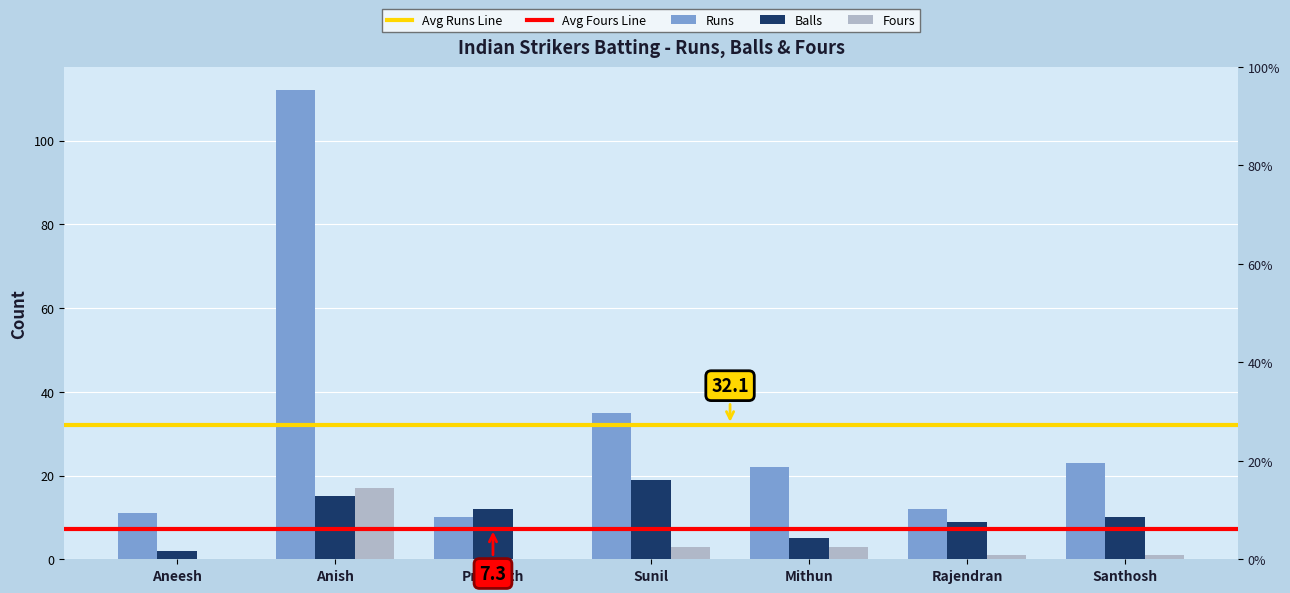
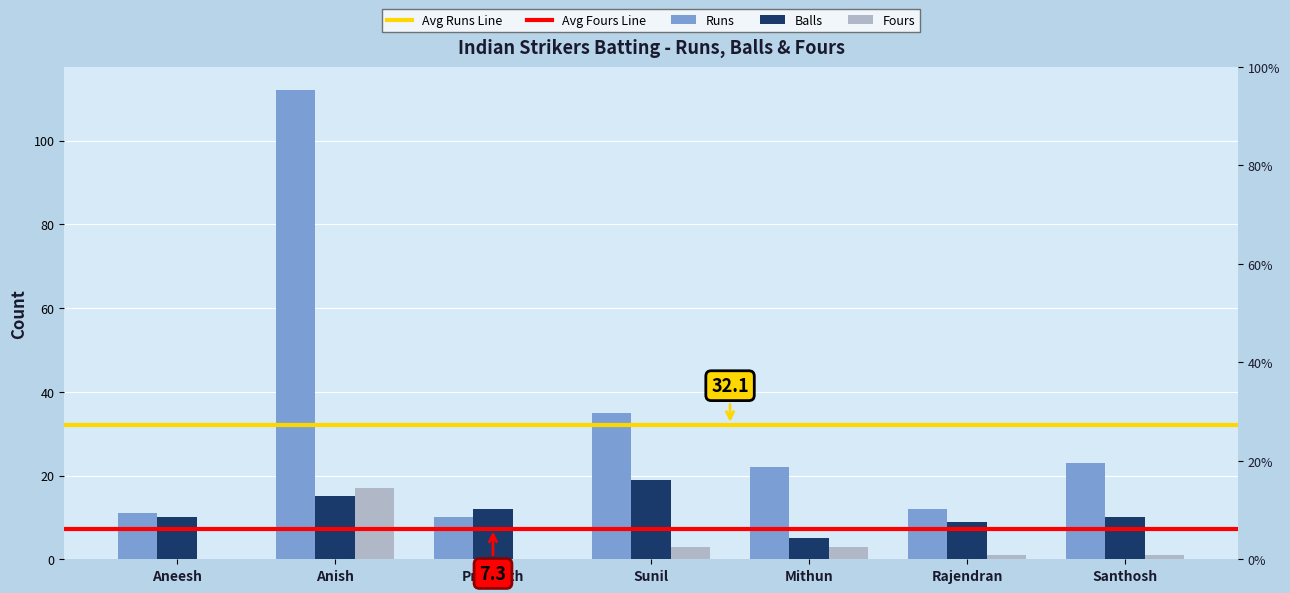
  {
    "Balls": {
-     "Aneesh": 2,
+     "Aneesh": 10,
      "Anish": 15,
      "Sunil": 19,
      "Mithun": 5,
      "Rajendran": 9,
      "Santhosh": 10
    }
  }
